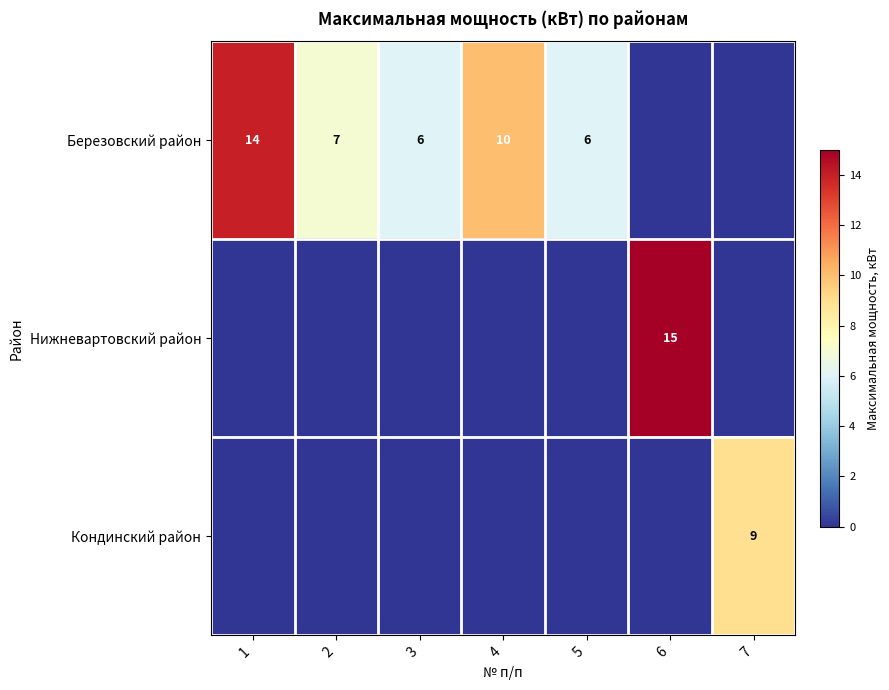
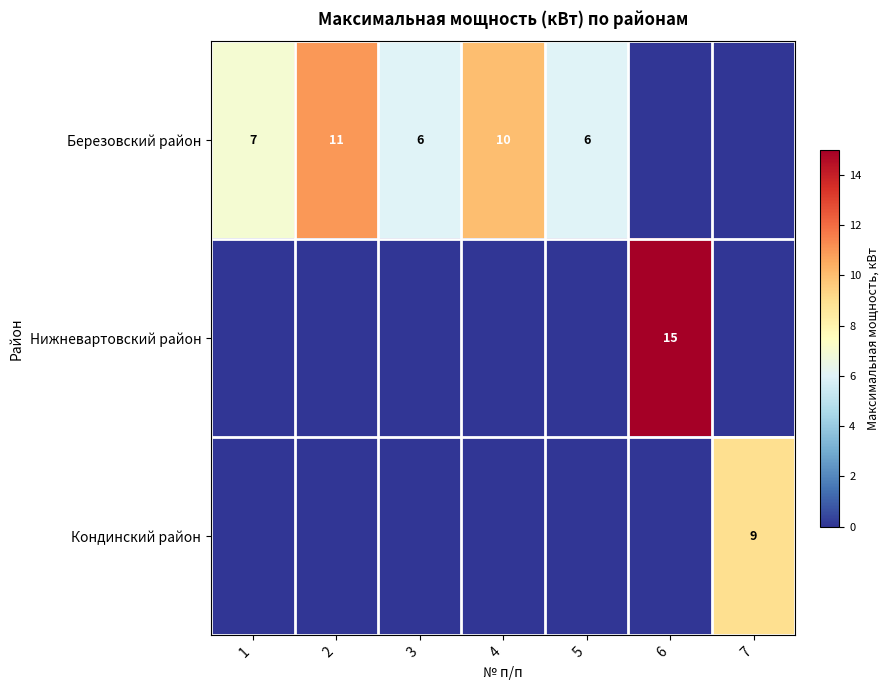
  {
    "Березовский район": {
-     "1": 14,
-     "2": 7,
+     "1": 7,
+     "2": 11,
      "3": 6,
      "4": 10,
      "5": 6
    },
    "Нижневартовский район": {
      "6": 15
    },
    "Кондинский район": {
      "7": 9
    }
  }
